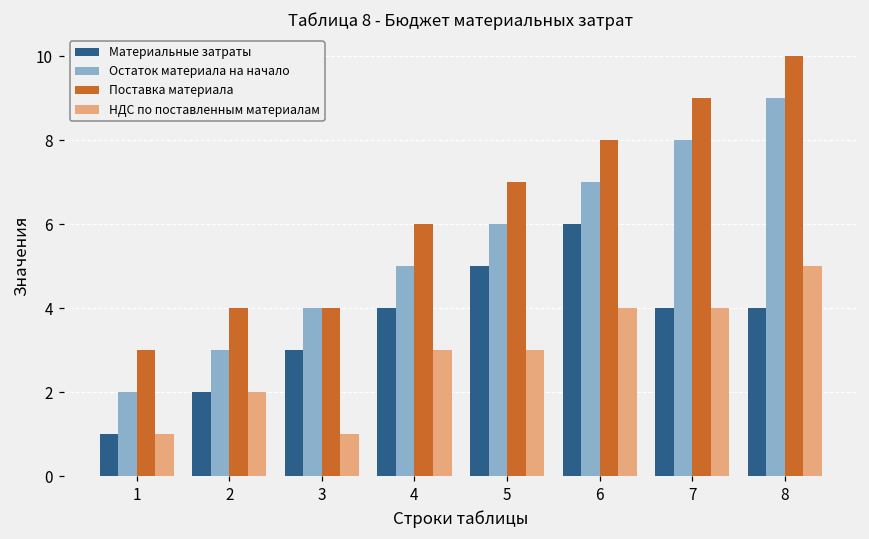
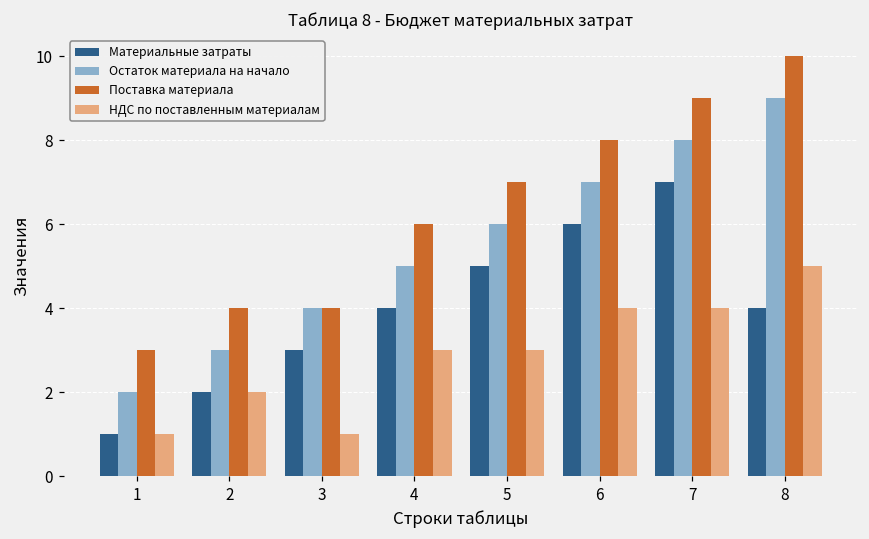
  {
    "Материальные затраты": {
      "1": 1,
      "2": 2,
      "3": 3,
      "4": 4,
      "5": 5,
      "6": 6,
-     "7": 4,
+     "7": 7,
      "8": 4
    },
    "Остаток материала на начало": {
      "1": 2,
      "2": 3,
      "3": 4,
      "4": 5,
      "5": 6,
      "6": 7,
      "7": 8,
      "8": 9
    },
    "Поставка материала": {
      "1": 3,
      "2": 4,
      "3": 4,
      "4": 6,
      "5": 7,
      "6": 8,
      "7": 9,
      "8": 10
    },
    "НДС по поставленным материалам": {
      "1": 1,
      "2": 2,
      "3": 1,
      "4": 3,
      "5": 3,
      "6": 4,
      "7": 4,
      "8": 5
    }
  }
